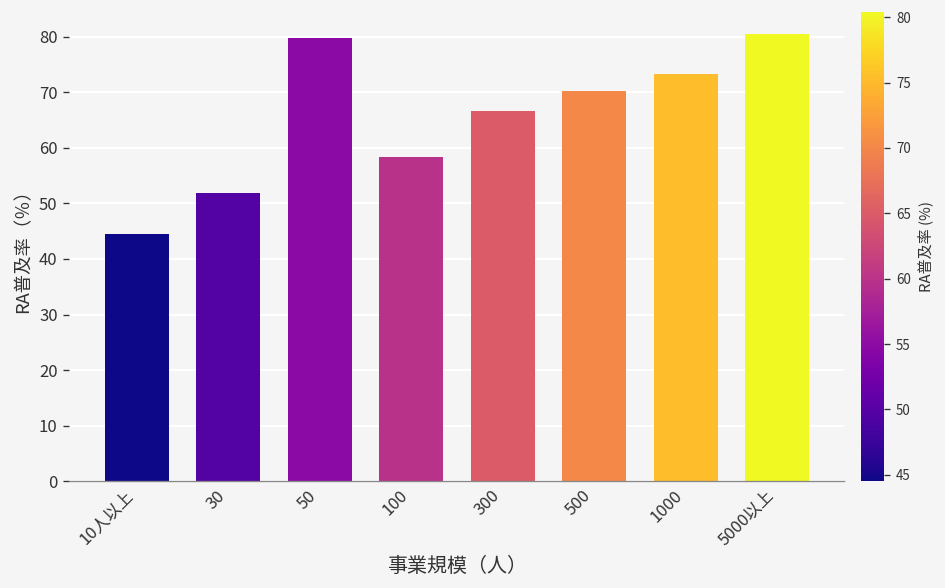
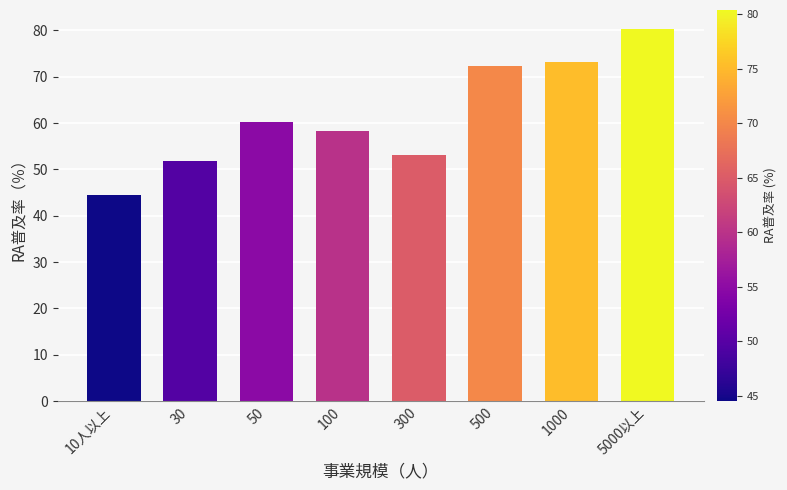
  {
    "10人以上": 45,
    "30": 52,
-   "50": 80,
+   "50": 60,
    "100": 58,
-   "300": 67,
-   "500": 70,
+   "300": 53,
+   "500": 72,
    "1000": 73,
    "5000以上": 80
  }
